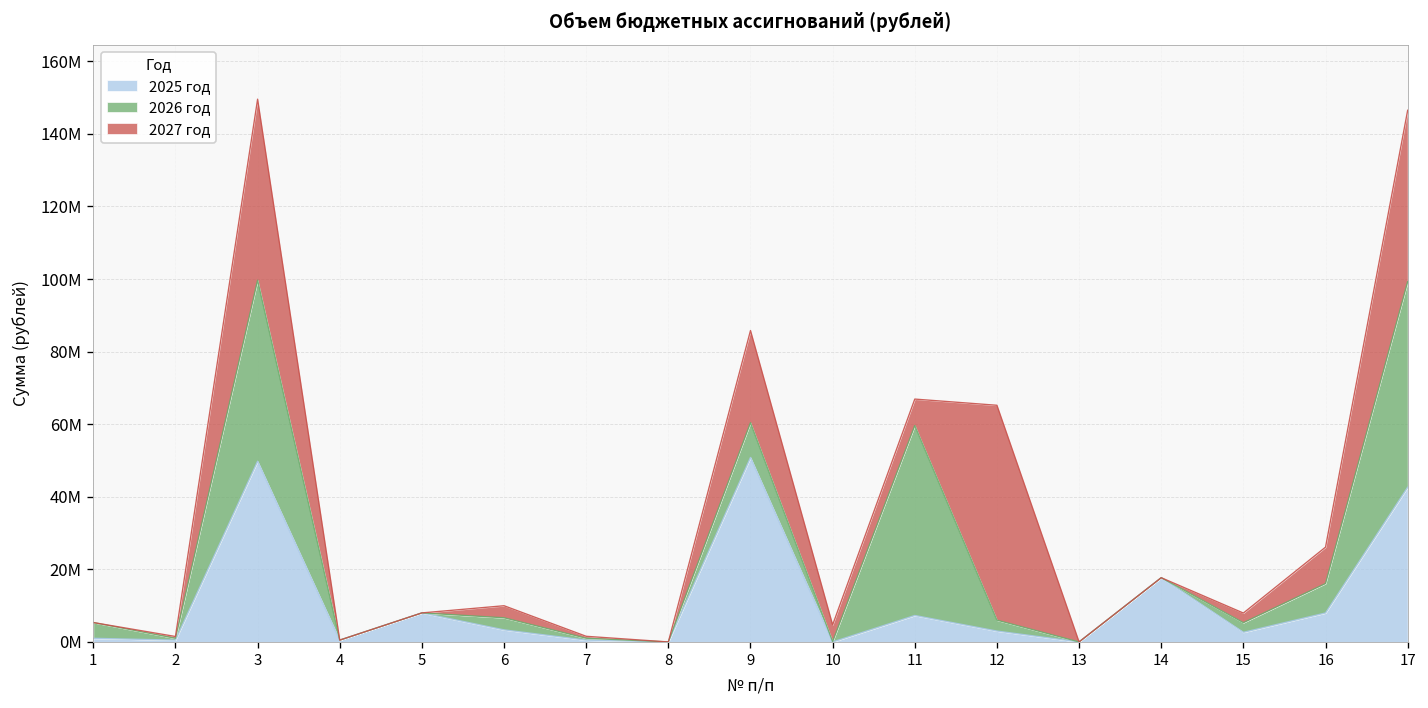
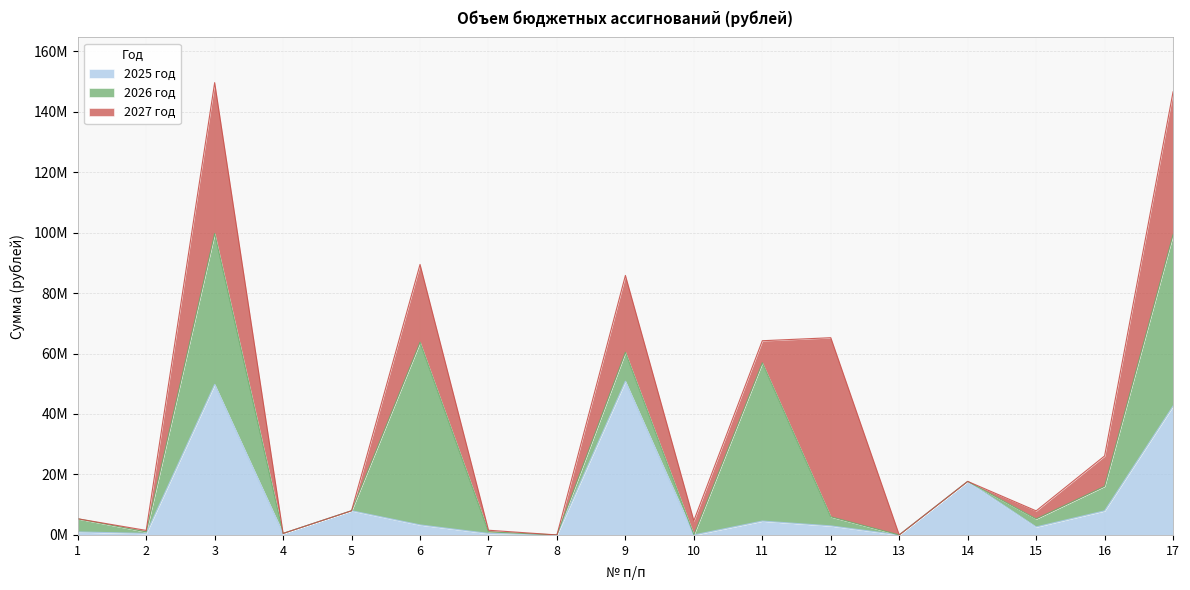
  {
    "2025 год": {
      "1": 1000000,
      "3": 50000000,
      "6": 3000000,
      "9": 51000000,
-     "11": 7000000,
+     "11": 5000000,
      "12": 3000000,
      "15": 3000000,
      "16": 8000000,
      "17": 43000000
    },
    "2026 год": {
      "3": 50000000,
-     "6": 3000000,
+     "6": 60000000,
      "9": 10000000,
      "11": 52000000,
      "12": 3000000,
      "15": 3000000,
      "16": 8000000,
      "17": 57000000
    },
    "2027 год": {
      "3": 50000000,
-     "6": 3000000,
+     "6": 26000000,
      "9": 25000000,
      "10": 5000000,
      "11": 7000000,
      "12": 59000000,
      "15": 3000000,
      "16": 10000000,
      "17": 47000000
    }
  }
